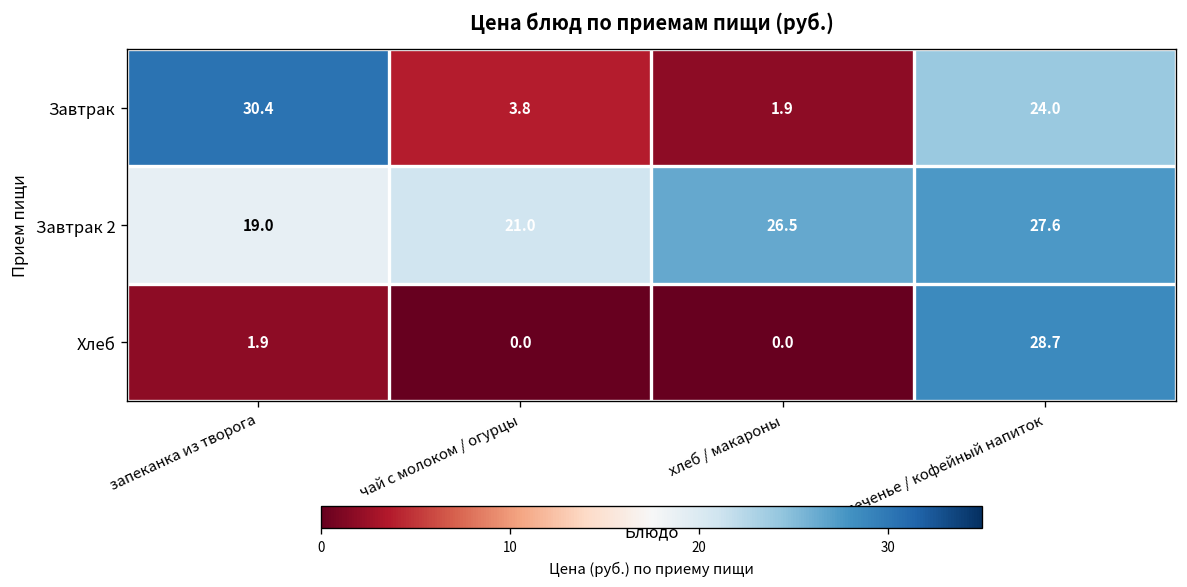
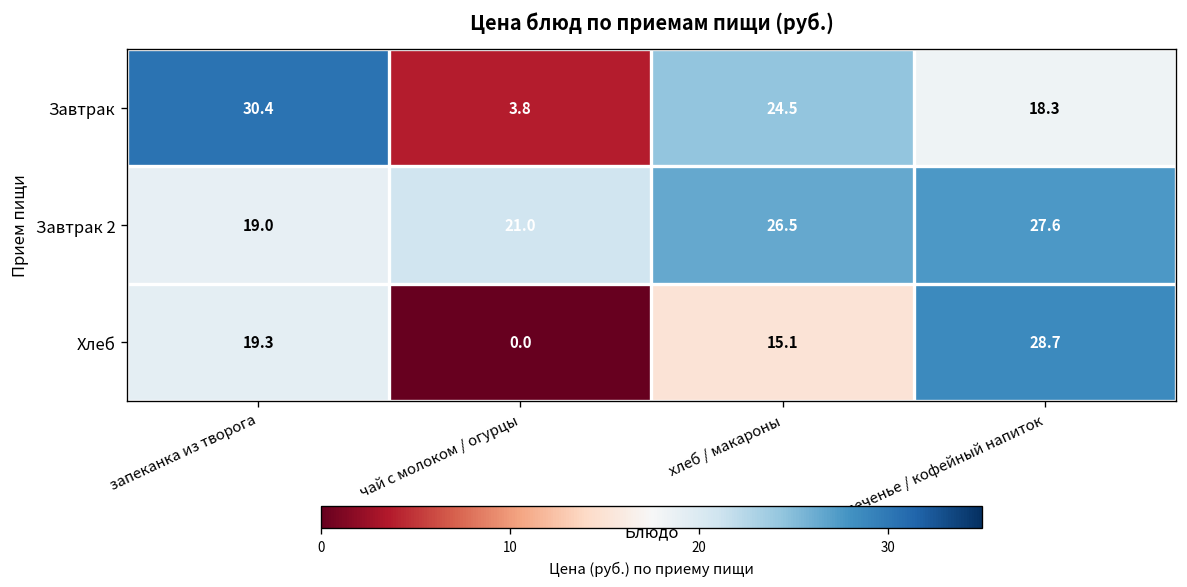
  {
    "Завтрак": {
      "запеканка из творога": 30.4,
      "чай с молоком / огурцы": 3.8,
-     "хлеб / макароны": 1.9,
-     "печенье / кофейный напиток": 24.0
+     "хлеб / макароны": 24.5,
+     "печенье / кофейный напиток": 18.3
    },
    "Завтрак 2": {
      "запеканка из творога": 19.0,
      "хлеб / макароны": 26.5,
      "печенье / кофейный напиток": 27.6
    },
    "Хлеб": {
-     "запеканка из творога": 1.9,
+     "запеканка из творога": 19.3,
      "чай с молоком / огурцы": 0.0,
-     "хлеб / макароны": 0.0,
+     "хлеб / макароны": 15.1,
      "печенье / кофейный напиток": 28.7
    }
  }
